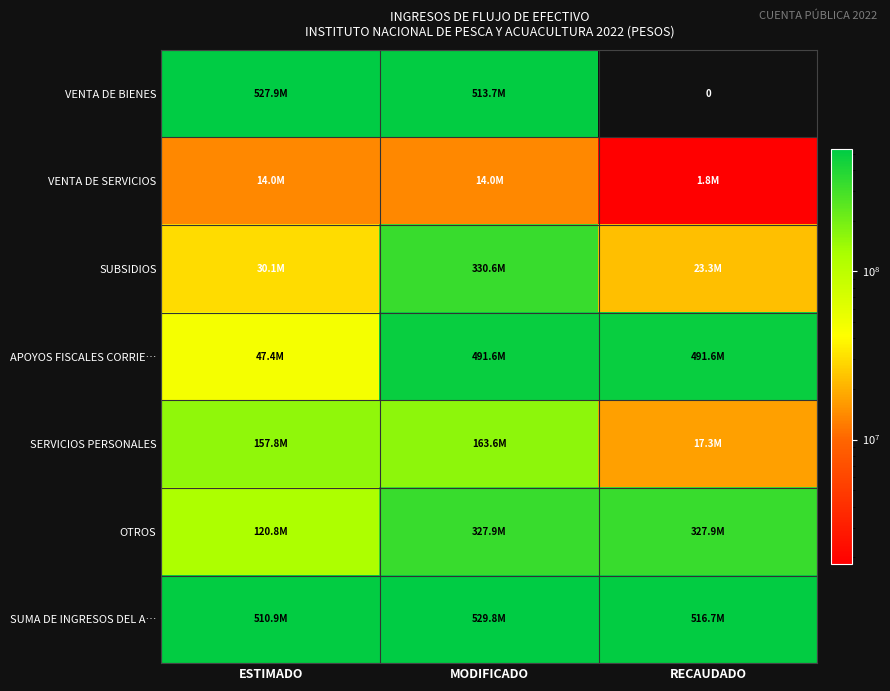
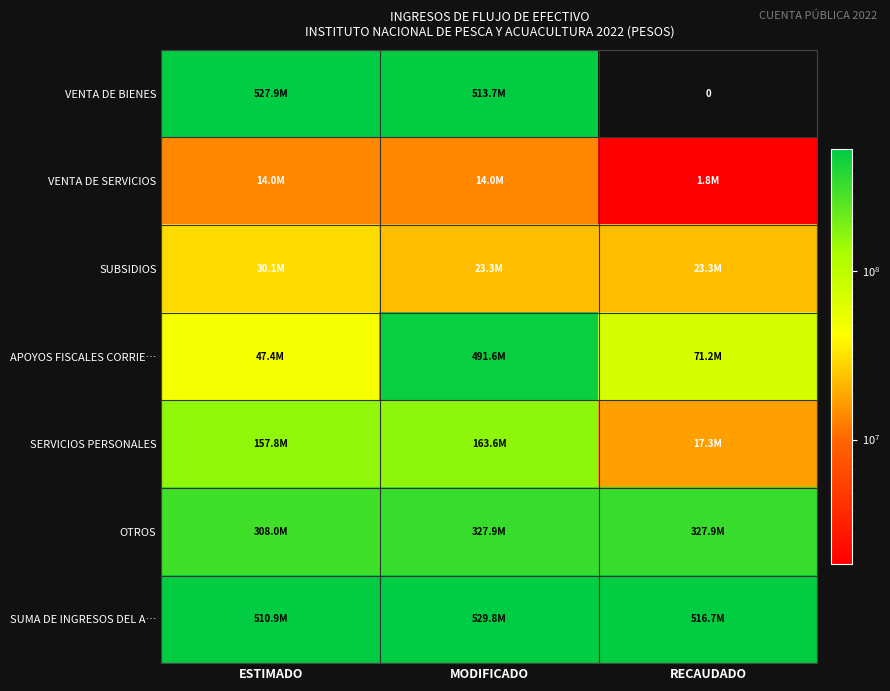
  {
    "VENTA DE BIENES": {
      "ESTIMADO": "527.9M",
      "MODIFICADO": "513.7M",
      "RECAUDADO": "0"
    },
    "VENTA DE SERVICIOS": {
      "ESTIMADO": "14.0M",
      "MODIFICADO": "14.0M",
      "RECAUDADO": "1.8M"
    },
    "SUBSIDIOS": {
      "ESTIMADO": "30.1M",
-     "MODIFICADO": "330.6M",
+     "MODIFICADO": "23.3M",
      "RECAUDADO": "23.3M"
    },
    "APOYOS FISCALES CORRIE…": {
      "ESTIMADO": "47.4M",
      "MODIFICADO": "491.6M",
-     "RECAUDADO": "491.6M"
+     "RECAUDADO": "71.2M"
    },
    "SERVICIOS PERSONALES": {
      "ESTIMADO": "157.8M",
      "MODIFICADO": "163.6M",
      "RECAUDADO": "17.3M"
    },
    "OTROS": {
-     "ESTIMADO": "120.8M",
+     "ESTIMADO": "308.0M",
      "MODIFICADO": "327.9M",
      "RECAUDADO": "327.9M"
    },
    "SUMA DE INGRESOS DEL A…": {
      "ESTIMADO": "510.9M",
      "MODIFICADO": "529.8M",
      "RECAUDADO": "516.7M"
    }
  }
